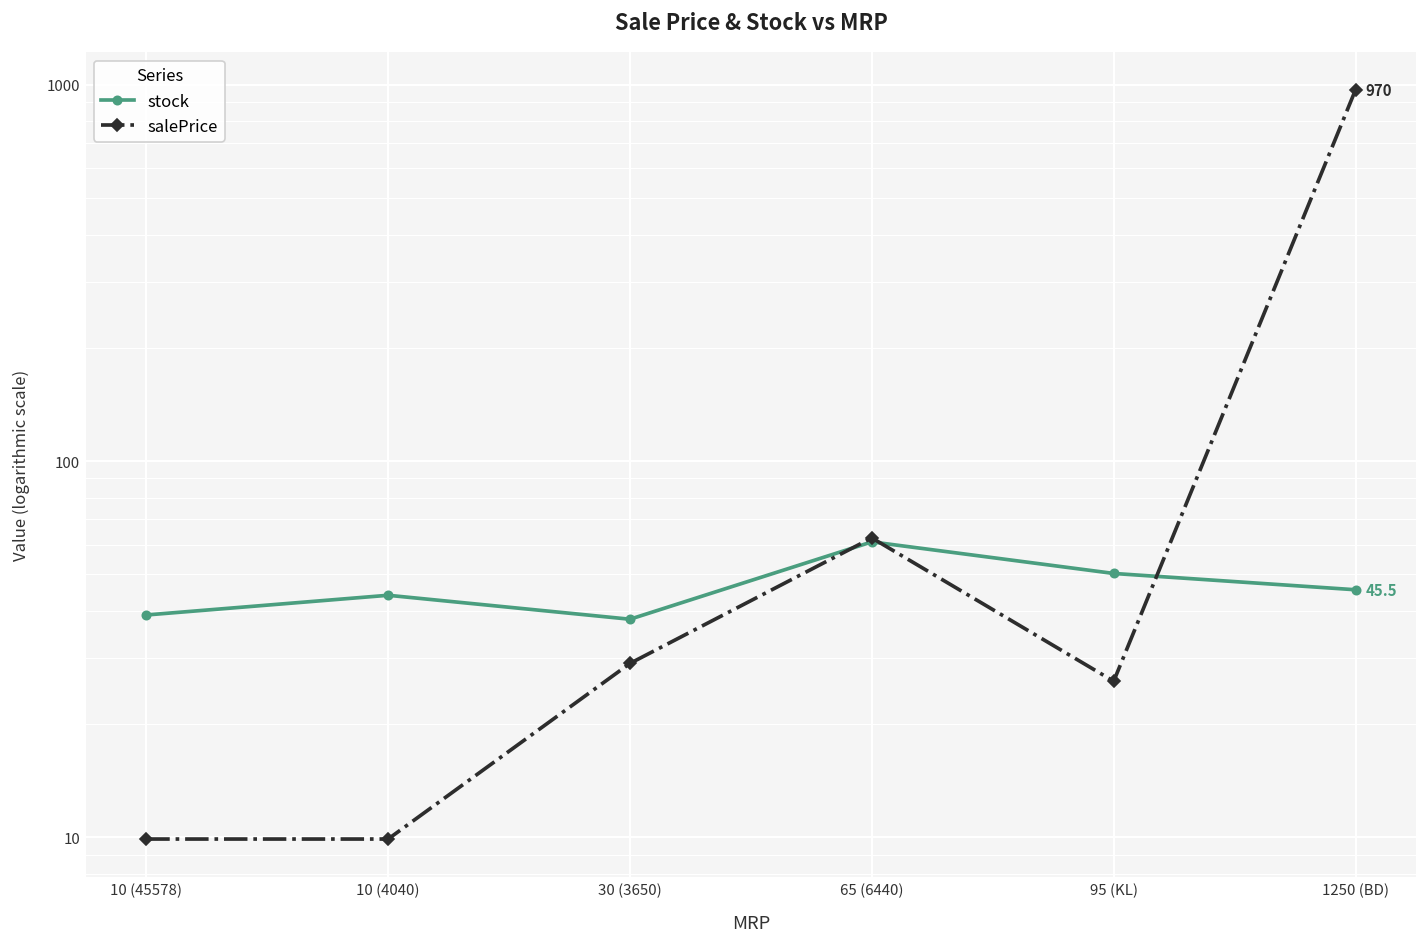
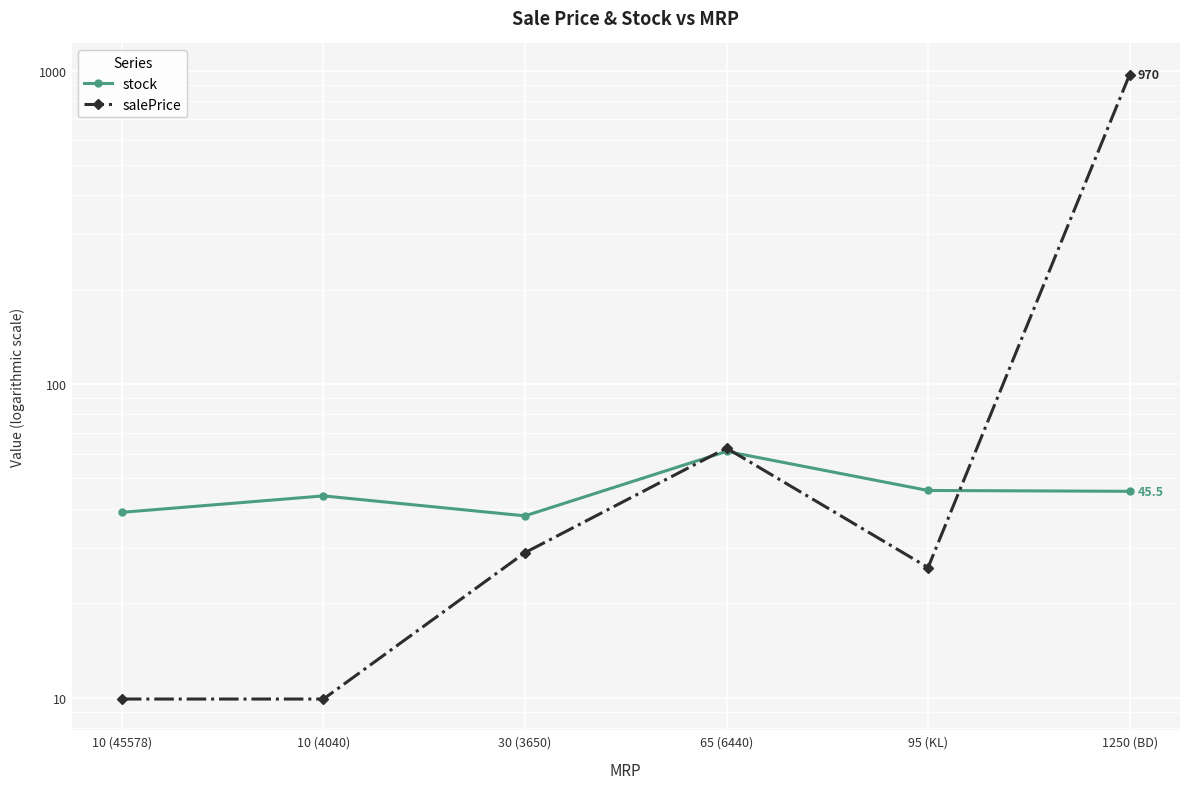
  {
    "stock": {
      "10 (45578)": 39,
      "10 (4040)": 44,
      "30 (3650)": 38,
      "65 (6440)": 61,
-     "95 (KL)": 50
+     "95 (KL)": 46
    },
    "salePrice": {
      "1250 (BD)": 970
    }
  }
